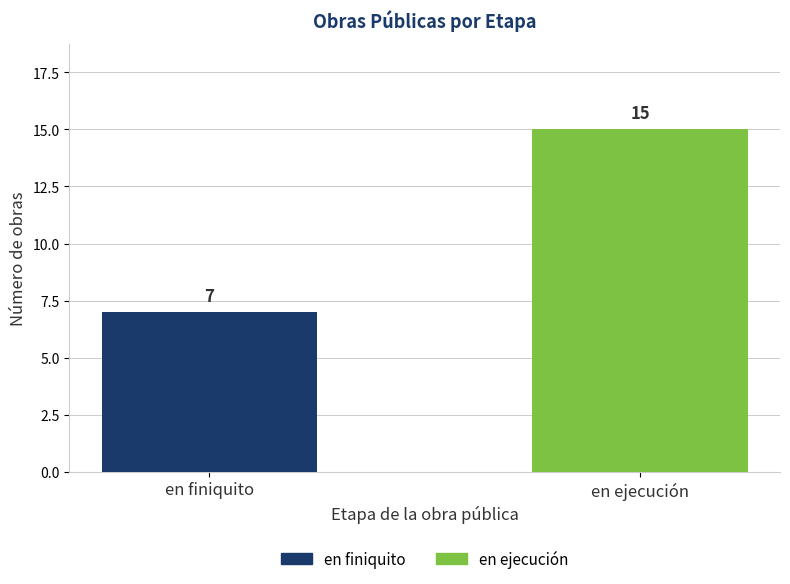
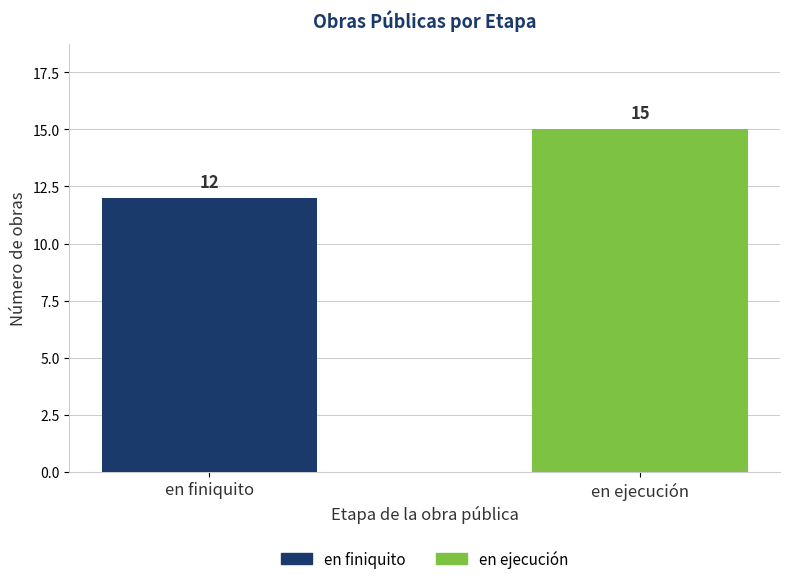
  {
-   "en finiquito": 7,
+   "en finiquito": 12,
    "en ejecución": 15
  }
